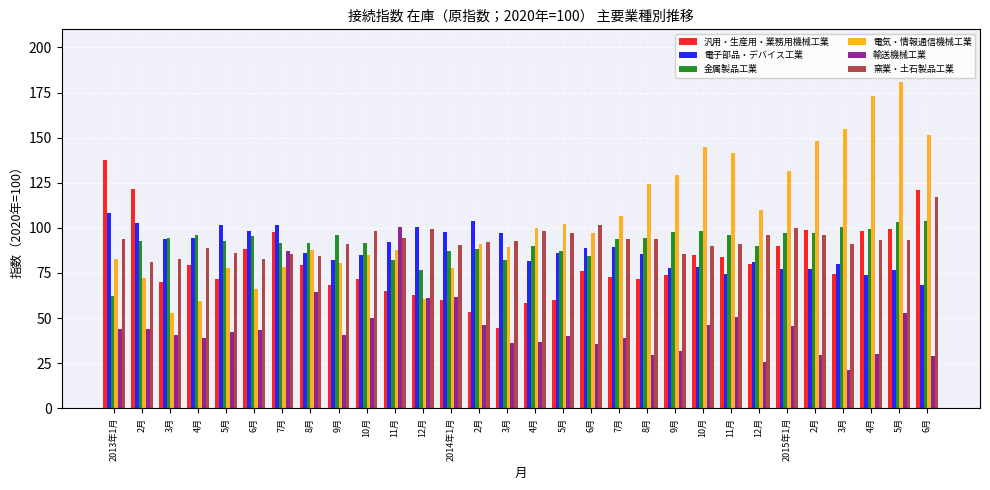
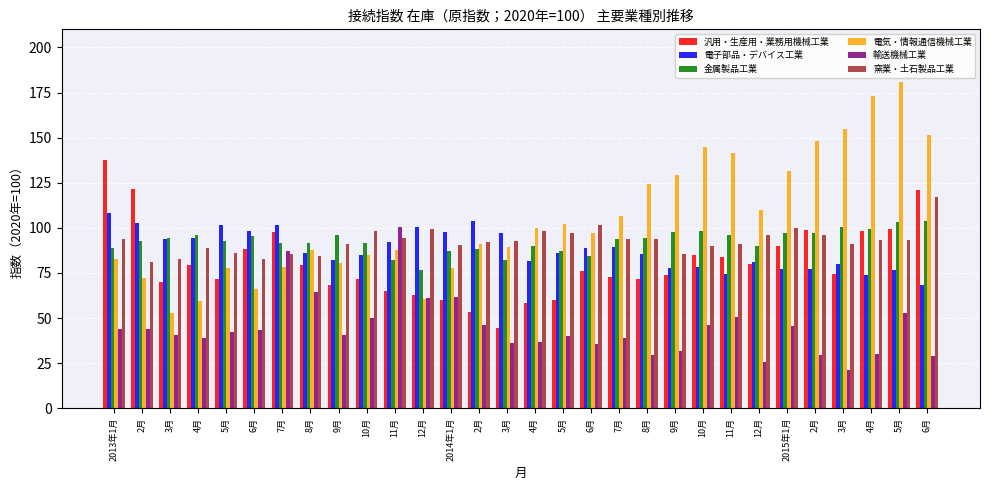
  {
    "汎用・生産用・業務用機械工業": {
      "2013年1月": 138,
      "2014年1月": 60,
      "2015年1月": 90
    },
    "電子部品・デバイス工業": {
      "2013年1月": 108,
      "2014年1月": 98,
      "2015年1月": 77
    },
    "金属製品工業": {
-     "2013年1月": 62,
+     "2013年1月": 89,
      "2014年1月": 87,
      "2015年1月": 97
    },
    "電気・情報通信機械工業": {
      "2013年1月": 83,
      "2014年1月": 78,
      "2015年1月": 131
    },
    "輸送機械工業": {
      "2013年1月": 44,
      "2014年1月": 62,
      "2015年1月": 46
    },
    "窯業・土石製品工業": {
      "2013年1月": 94,
      "2014年1月": 91,
      "2015年1月": 100
    }
  }
